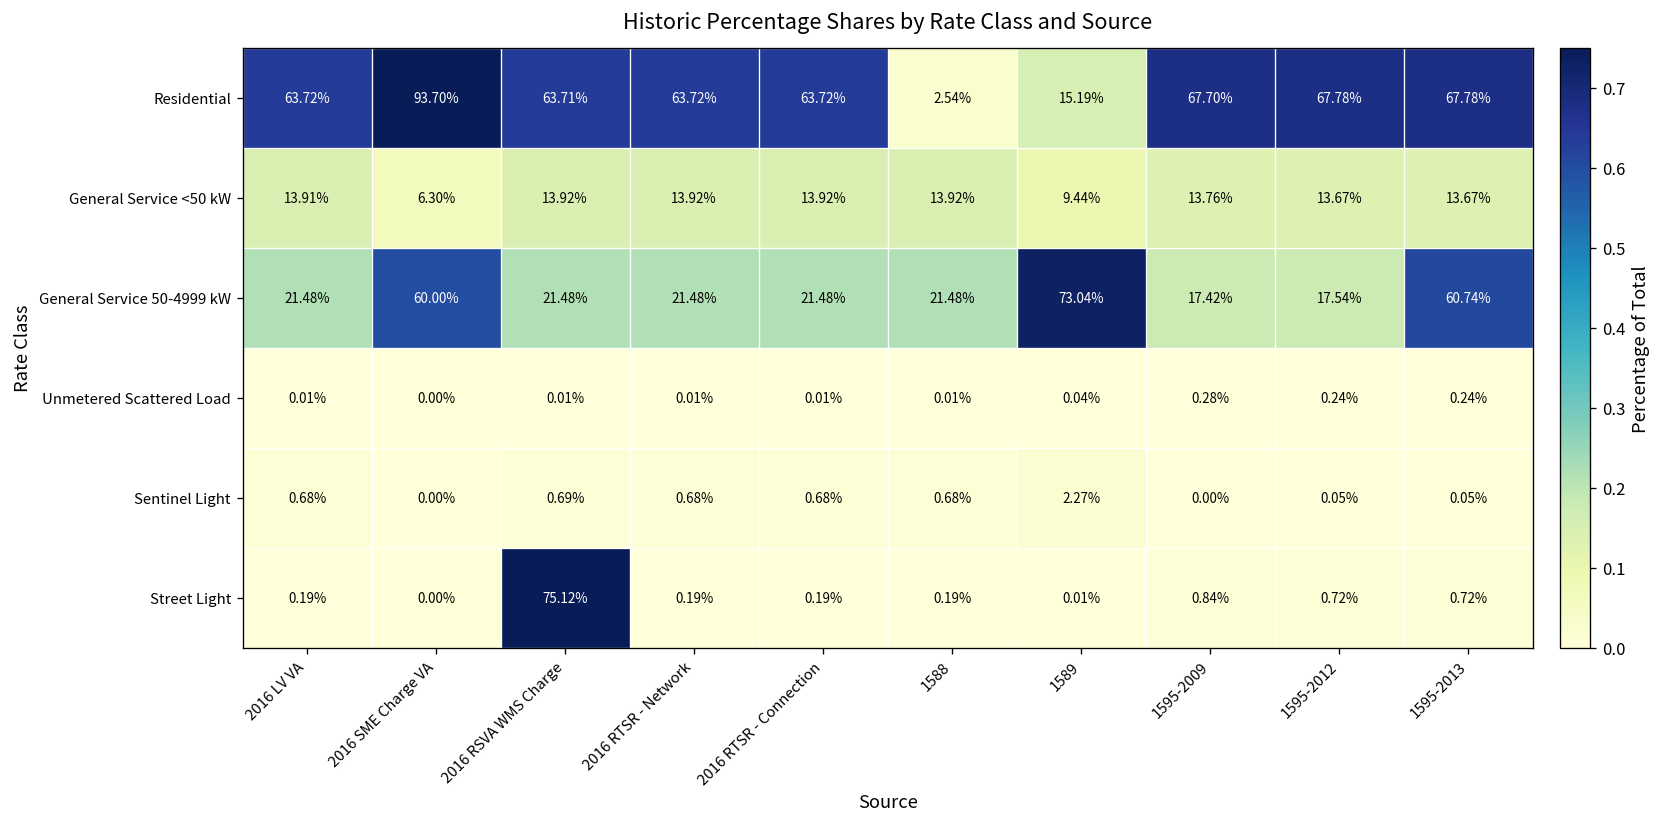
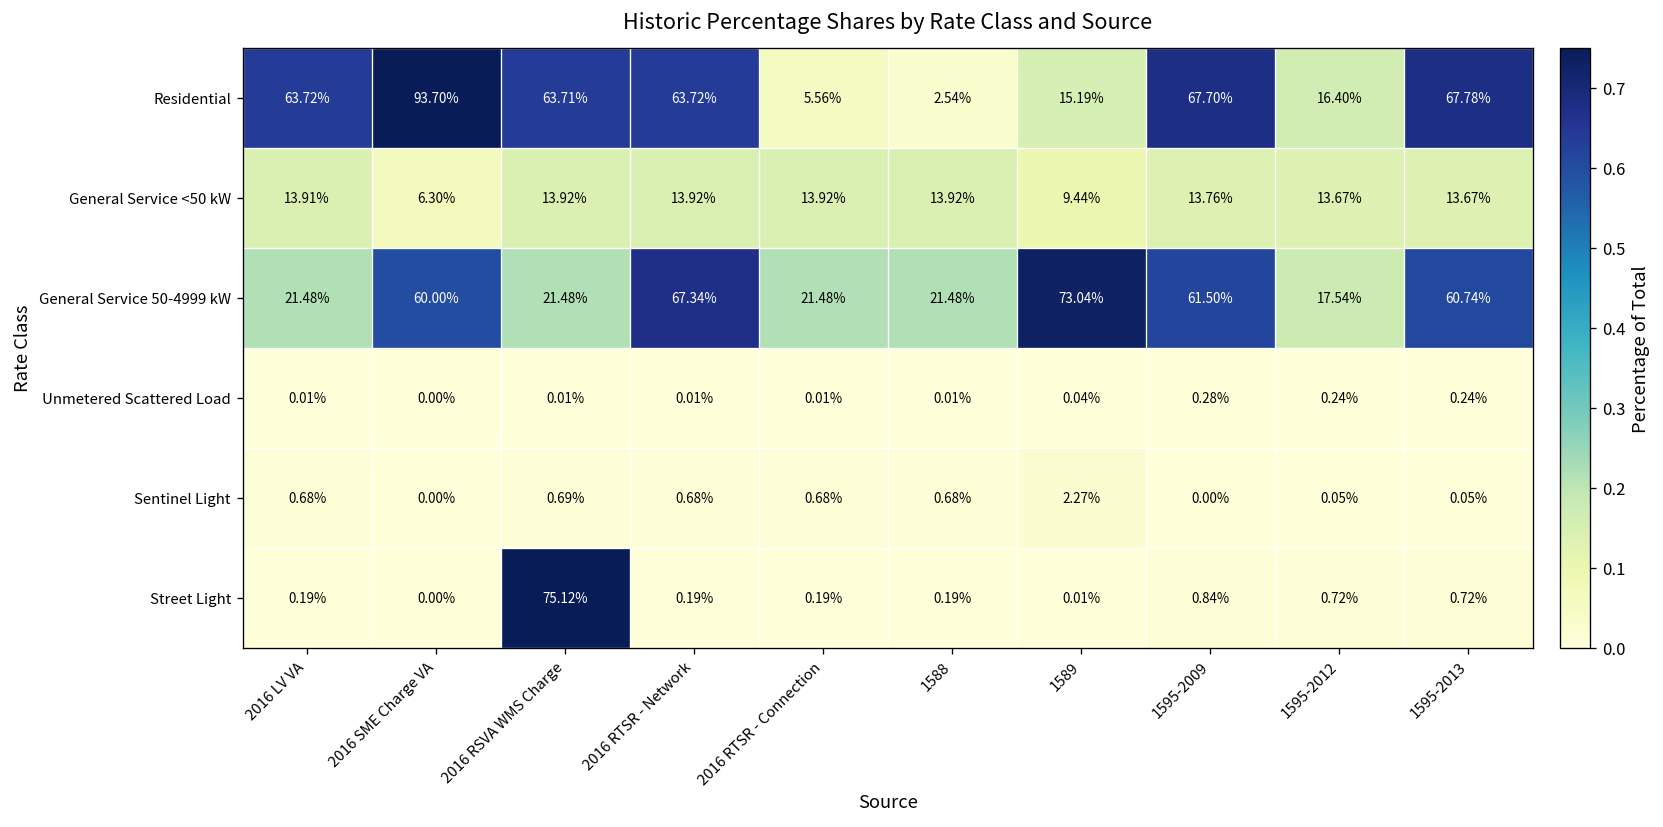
  {
    "Residential": {
      "2016 LV VA": "63.72%",
      "2016 SME Charge VA": "93.70%",
      "2016 RSVA WMS Charge": "63.71%",
      "2016 RTSR - Network": "63.72%",
-     "2016 RTSR - Connection": "63.72%",
+     "2016 RTSR - Connection": "5.56%",
      "1588": "2.54%",
      "1589": "15.19%",
      "1595-2009": "67.70%",
-     "1595-2012": "67.78%",
+     "1595-2012": "16.40%",
      "1595-2013": "67.78%"
    },
    "General Service <50 kW": {
      "2016 LV VA": "13.91%",
      "2016 SME Charge VA": "6.30%",
      "2016 RSVA WMS Charge": "13.92%",
      "2016 RTSR - Network": "13.92%",
      "2016 RTSR - Connection": "13.92%",
      "1588": "13.92%",
      "1589": "9.44%",
      "1595-2009": "13.76%",
      "1595-2012": "13.67%",
      "1595-2013": "13.67%"
    },
    "General Service 50-4999 kW": {
      "2016 LV VA": "21.48%",
      "2016 SME Charge VA": "60.00%",
      "2016 RSVA WMS Charge": "21.48%",
-     "2016 RTSR - Network": "21.48%",
+     "2016 RTSR - Network": "67.34%",
      "2016 RTSR - Connection": "21.48%",
      "1588": "21.48%",
      "1589": "73.04%",
-     "1595-2009": "17.42%",
+     "1595-2009": "61.50%",
      "1595-2012": "17.54%",
      "1595-2013": "60.74%"
    },
    "Unmetered Scattered Load": {
      "2016 LV VA": "0.01%",
      "2016 SME Charge VA": "0.00%",
      "2016 RSVA WMS Charge": "0.01%",
      "2016 RTSR - Network": "0.01%",
      "2016 RTSR - Connection": "0.01%",
      "1588": "0.01%",
      "1589": "0.04%",
      "1595-2009": "0.28%",
      "1595-2012": "0.24%",
      "1595-2013": "0.24%"
    },
    "Sentinel Light": {
      "2016 LV VA": "0.68%",
      "2016 SME Charge VA": "0.00%",
      "2016 RSVA WMS Charge": "0.69%",
      "2016 RTSR - Network": "0.68%",
      "2016 RTSR - Connection": "0.68%",
      "1588": "0.68%",
      "1589": "2.27%",
      "1595-2009": "0.00%",
      "1595-2012": "0.05%",
      "1595-2013": "0.05%"
    },
    "Street Light": {
      "2016 LV VA": "0.19%",
      "2016 SME Charge VA": "0.00%",
      "2016 RSVA WMS Charge": "75.12%",
      "2016 RTSR - Network": "0.19%",
      "2016 RTSR - Connection": "0.19%",
      "1588": "0.19%",
      "1589": "0.01%",
      "1595-2009": "0.84%",
      "1595-2012": "0.72%",
      "1595-2013": "0.72%"
    }
  }
